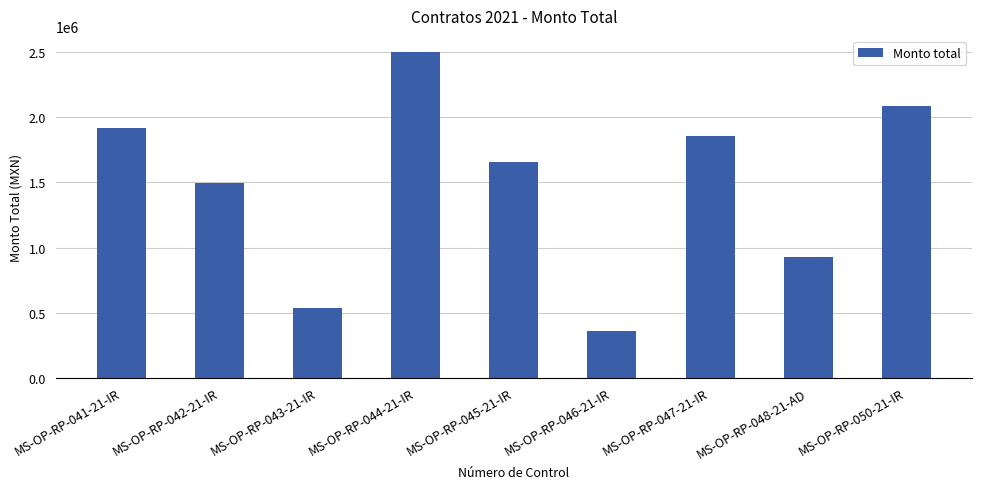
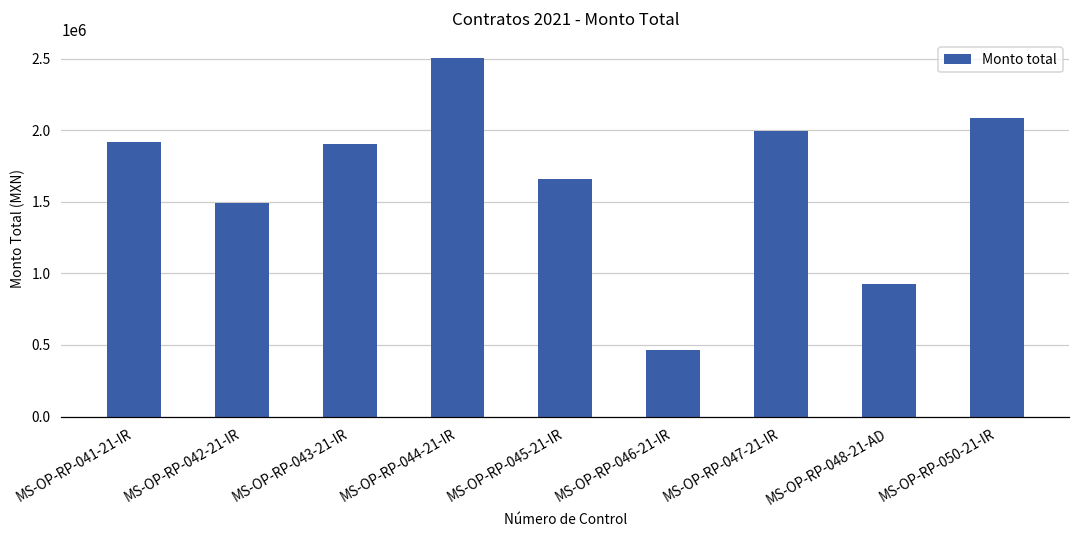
  {
    "MS-OP-RP-041-21-IR": 1920000,
    "MS-OP-RP-042-21-IR": 1490000,
-   "MS-OP-RP-043-21-IR": 540000,
+   "MS-OP-RP-043-21-IR": 1900000,
    "MS-OP-RP-044-21-IR": 2500000,
    "MS-OP-RP-045-21-IR": 1660000,
-   "MS-OP-RP-046-21-IR": 360000,
-   "MS-OP-RP-047-21-IR": 1860000,
+   "MS-OP-RP-046-21-IR": 470000,
+   "MS-OP-RP-047-21-IR": 2000000,
    "MS-OP-RP-048-21-AD": 930000,
    "MS-OP-RP-050-21-IR": 2090000
  }
